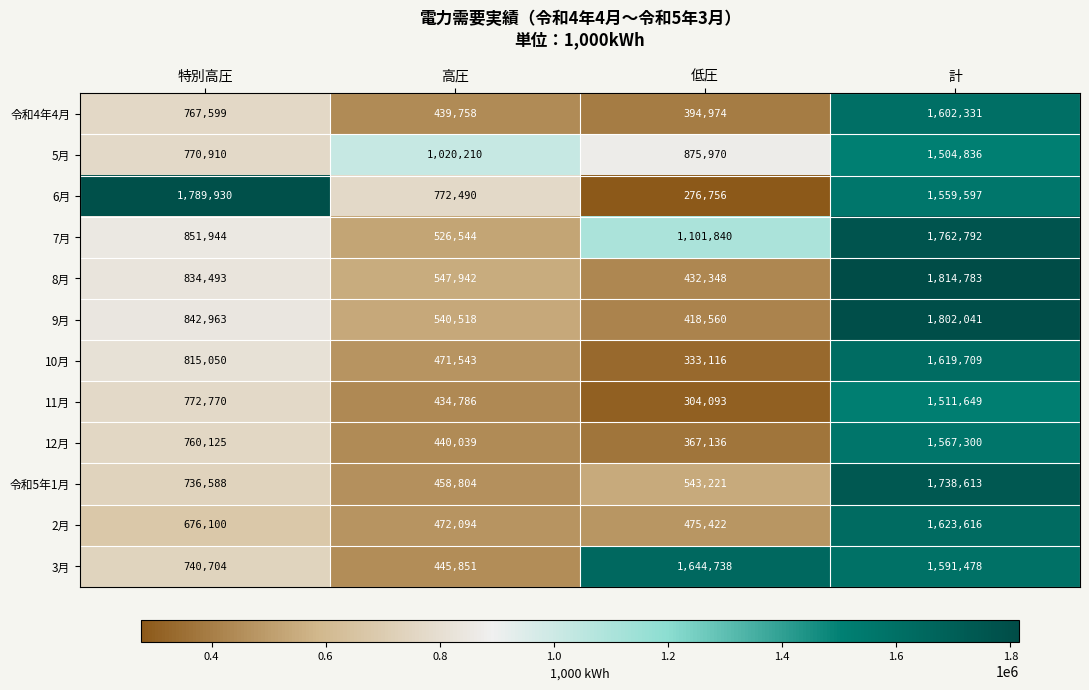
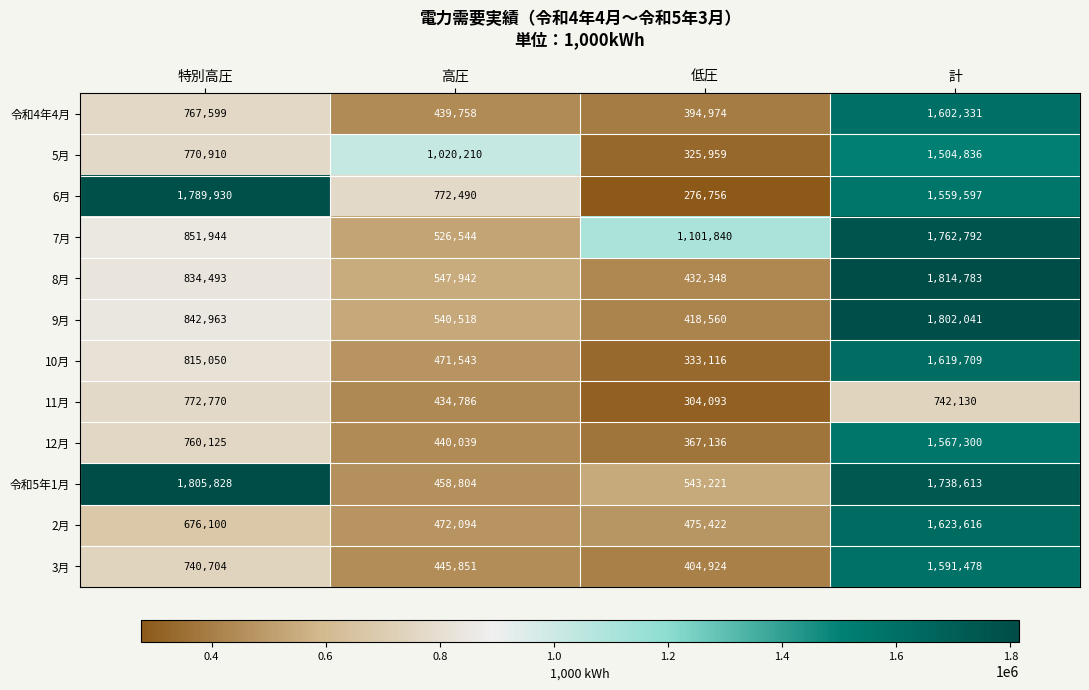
  {
    "令和4年4月": {
      "特別高圧": "767,599",
      "高圧": "439,758",
      "低圧": "394,974",
      "計": "1,602,331"
    },
    "5月": {
      "特別高圧": "770,910",
      "高圧": "1,020,210",
-     "低圧": "875,970",
+     "低圧": "325,959",
      "計": "1,504,836"
    },
    "6月": {
      "特別高圧": "1,789,930",
      "高圧": "772,490",
      "低圧": "276,756",
      "計": "1,559,597"
    },
    "7月": {
      "特別高圧": "851,944",
      "高圧": "526,544",
      "低圧": "1,101,840",
      "計": "1,762,792"
    },
    "8月": {
      "特別高圧": "834,493",
      "高圧": "547,942",
      "低圧": "432,348",
      "計": "1,814,783"
    },
    "9月": {
      "特別高圧": "842,963",
      "高圧": "540,518",
      "低圧": "418,560",
      "計": "1,802,041"
    },
    "10月": {
      "特別高圧": "815,050",
      "高圧": "471,543",
      "低圧": "333,116",
      "計": "1,619,709"
    },
    "11月": {
      "特別高圧": "772,770",
      "高圧": "434,786",
      "低圧": "304,093",
-     "計": "1,511,649"
+     "計": "742,130"
    },
    "12月": {
      "特別高圧": "760,125",
      "高圧": "440,039",
      "低圧": "367,136",
      "計": "1,567,300"
    },
    "令和5年1月": {
-     "特別高圧": "736,588",
+     "特別高圧": "1,805,828",
      "高圧": "458,804",
      "低圧": "543,221",
      "計": "1,738,613"
    },
    "2月": {
      "特別高圧": "676,100",
      "高圧": "472,094",
      "低圧": "475,422",
      "計": "1,623,616"
    },
    "3月": {
      "特別高圧": "740,704",
      "高圧": "445,851",
-     "低圧": "1,644,738",
+     "低圧": "404,924",
      "計": "1,591,478"
    }
  }
